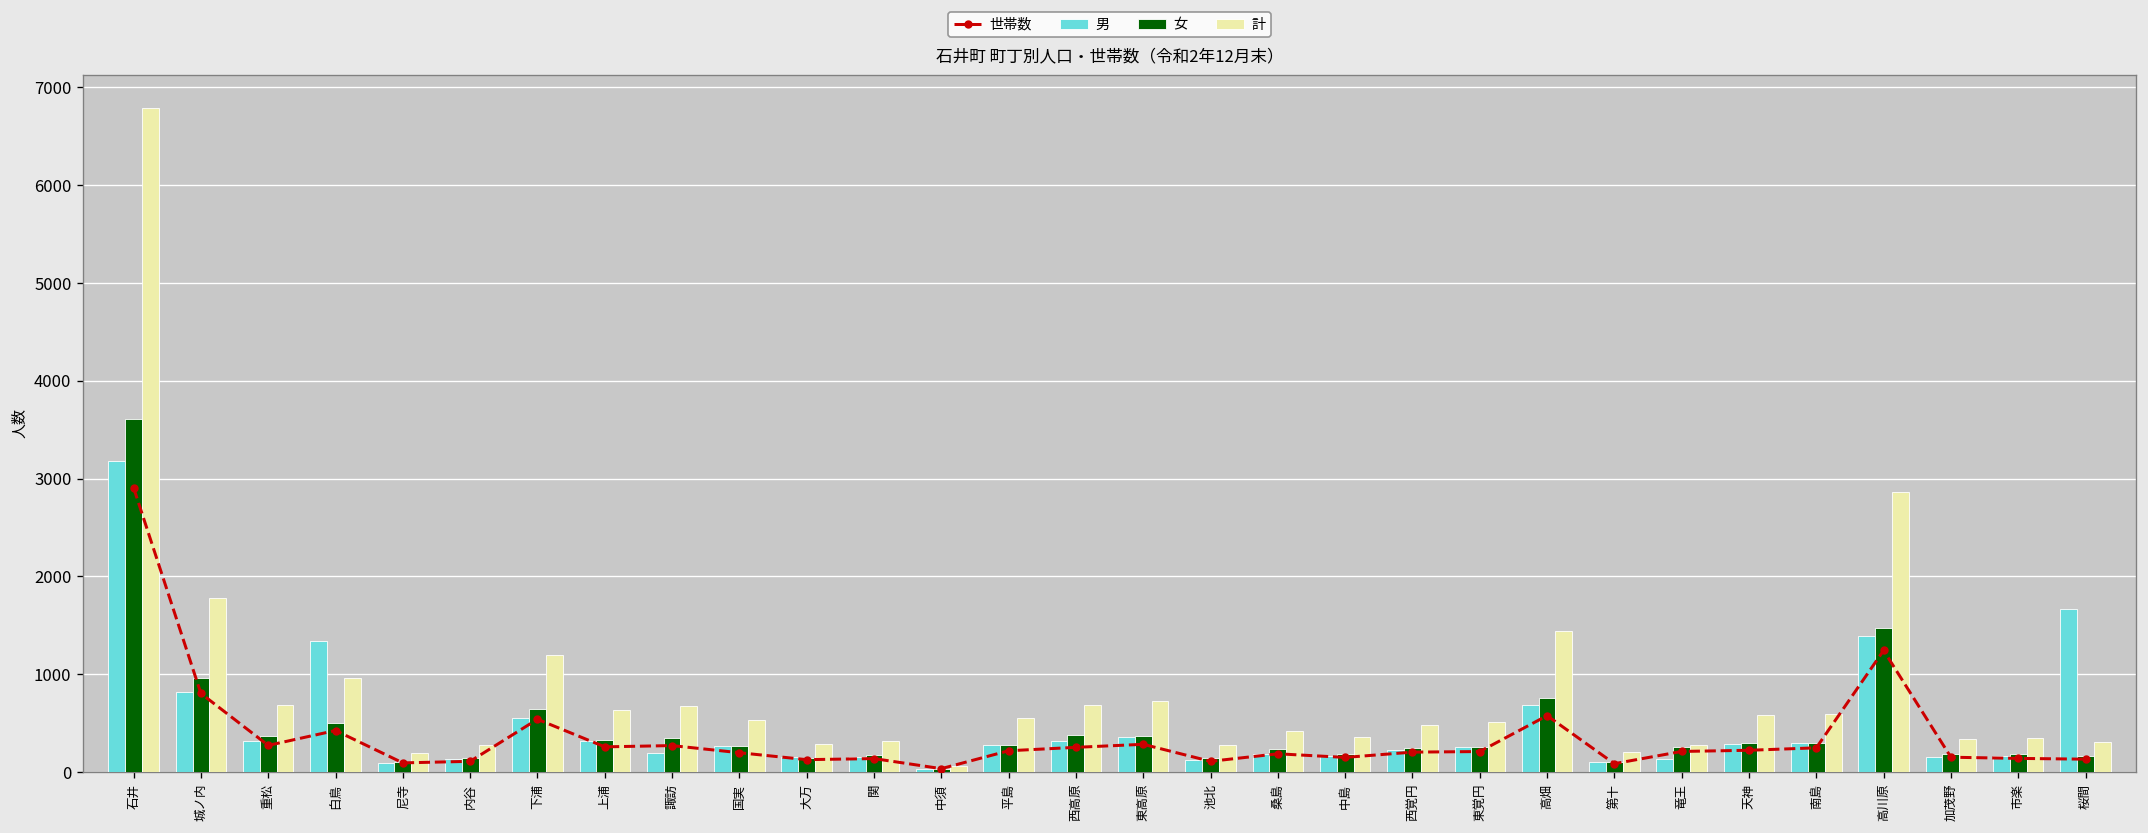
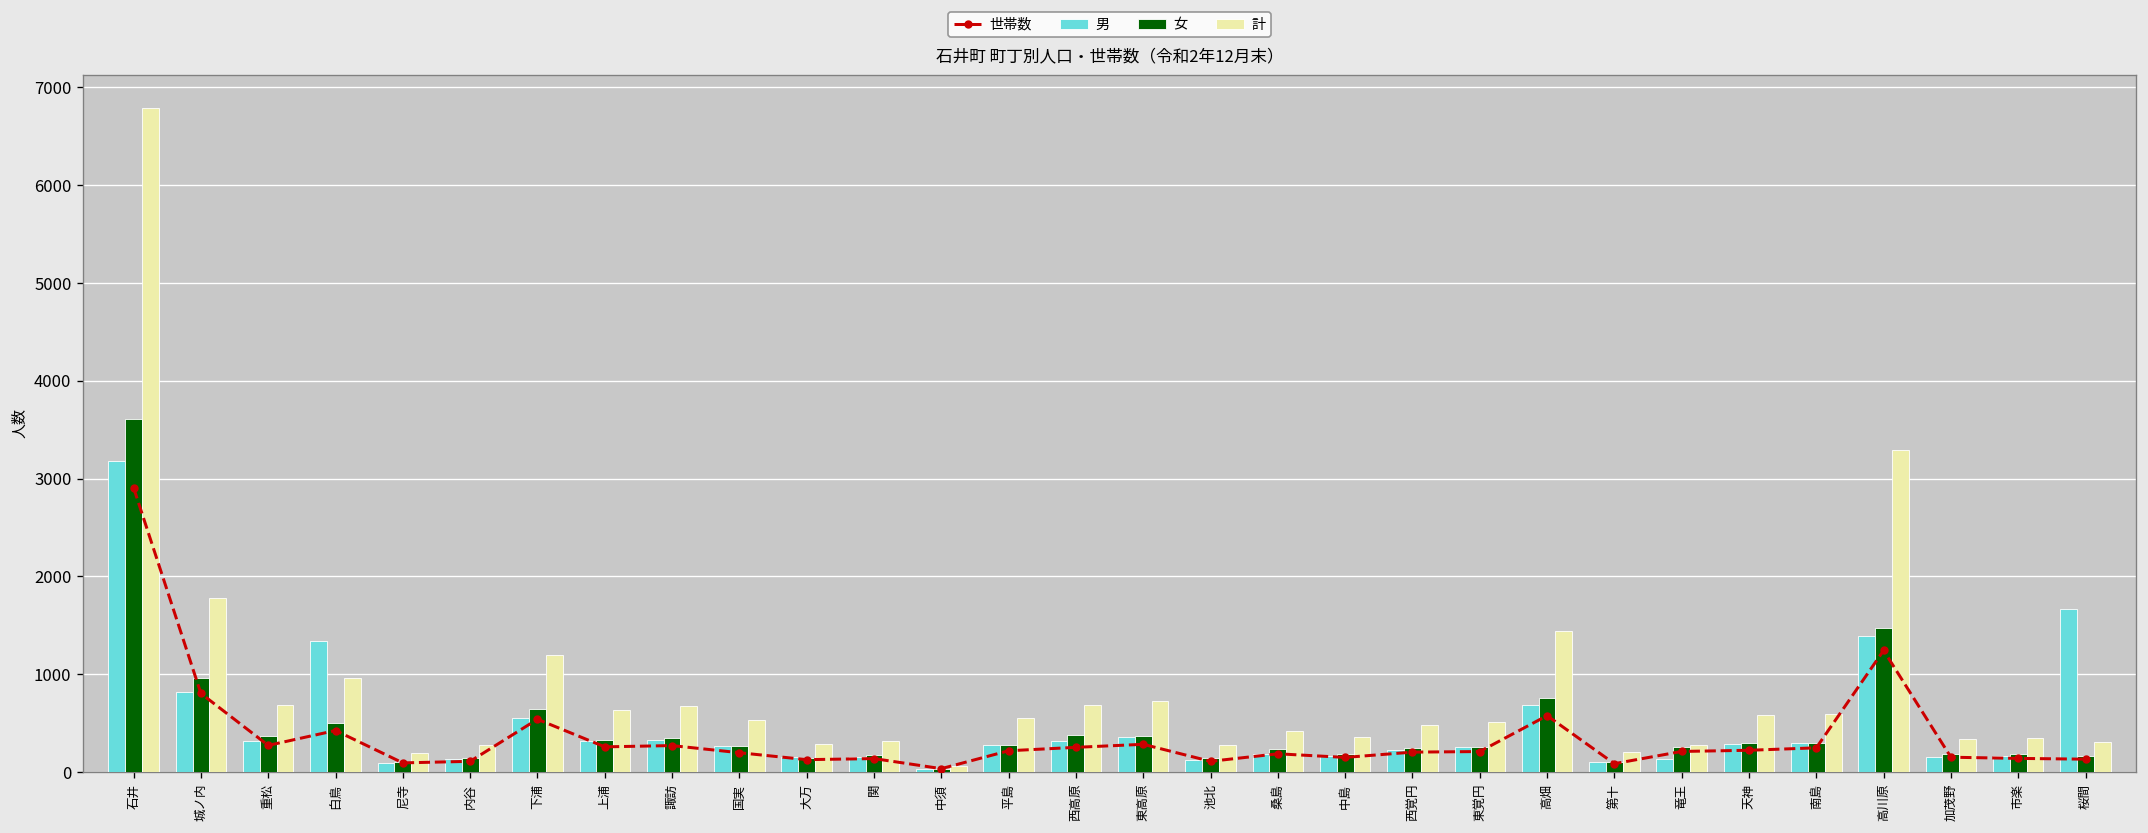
  {
    "男": {
      "石井": 3200,
      "城ノ内": 800,
      "重松": 300,
      "白鳥": 1300,
      "尼寺": 100,
      "内谷": 100,
      "下浦": 600,
      "上浦": 300,
-     "諏訪": 200,
+     "諏訪": 300,
      "国実": 300,
      "大万": 100,
      "関": 200,
      "中須": 0,
      "平島": 300,
      "西高原": 300,
      "東高原": 400,
      "池北": 100,
      "桑島": 200,
      "中島": 200,
      "西覚円": 200,
      "東覚円": 300,
      "高畑": 700,
      "第十": 100,
      "竜王": 100,
      "天神": 300,
      "南島": 300,
      "高川原": 1400,
      "加茂野": 200,
      "市楽": 200,
      "桜間": 1700
    },
    "世帯数": {
      "石井": 2900,
      "城ノ内": 800,
      "重松": 300,
      "白鳥": 400,
      "尼寺": 100,
      "内谷": 100,
      "下浦": 500,
      "上浦": 300,
      "諏訪": 300,
      "国実": 200,
      "大万": 100,
      "関": 100,
      "中須": 0,
      "平島": 200,
      "西高原": 300,
      "東高原": 300,
      "池北": 100,
      "桑島": 200,
      "中島": 100,
      "西覚円": 200,
      "東覚円": 200,
      "高畑": 600,
      "第十": 100,
      "竜王": 200,
      "天神": 200,
      "南島": 200,
      "高川原": 1200,
      "加茂野": 200,
      "市楽": 100,
      "桜間": 100
    },
    "女": {
      "石井": 3600,
      "城ノ内": 1000,
      "重松": 400,
      "白鳥": 500,
      "尼寺": 100,
      "内谷": 100,
      "下浦": 600,
      "上浦": 300,
      "諏訪": 300,
      "国実": 300,
      "大万": 100,
      "関": 200,
      "平島": 300,
      "西高原": 400,
      "東高原": 400,
      "池北": 100,
      "桑島": 200,
      "中島": 200,
      "西覚円": 300,
      "東覚円": 300,
      "高畑": 800,
      "第十": 100,
      "竜王": 300,
      "天神": 300,
      "南島": 300,
      "高川原": 1500,
      "加茂野": 200,
      "市楽": 200,
      "桜間": 200
    },
    "計": {
      "石井": 6800,
      "城ノ内": 1800,
      "重松": 700,
      "白鳥": 1000,
      "尼寺": 200,
      "内谷": 300,
      "下浦": 1200,
      "上浦": 600,
      "諏訪": 700,
      "国実": 500,
      "大万": 300,
      "関": 300,
      "中須": 100,
      "平島": 500,
      "西高原": 700,
      "東高原": 700,
      "池北": 300,
      "桑島": 400,
      "中島": 400,
      "西覚円": 500,
      "東覚円": 500,
      "高畑": 1400,
      "第十": 200,
      "竜王": 300,
      "天神": 600,
      "南島": 600,
-     "高川原": 2900,
+     "高川原": 3300,
      "加茂野": 300,
      "市楽": 300,
      "桜間": 300
    }
  }
